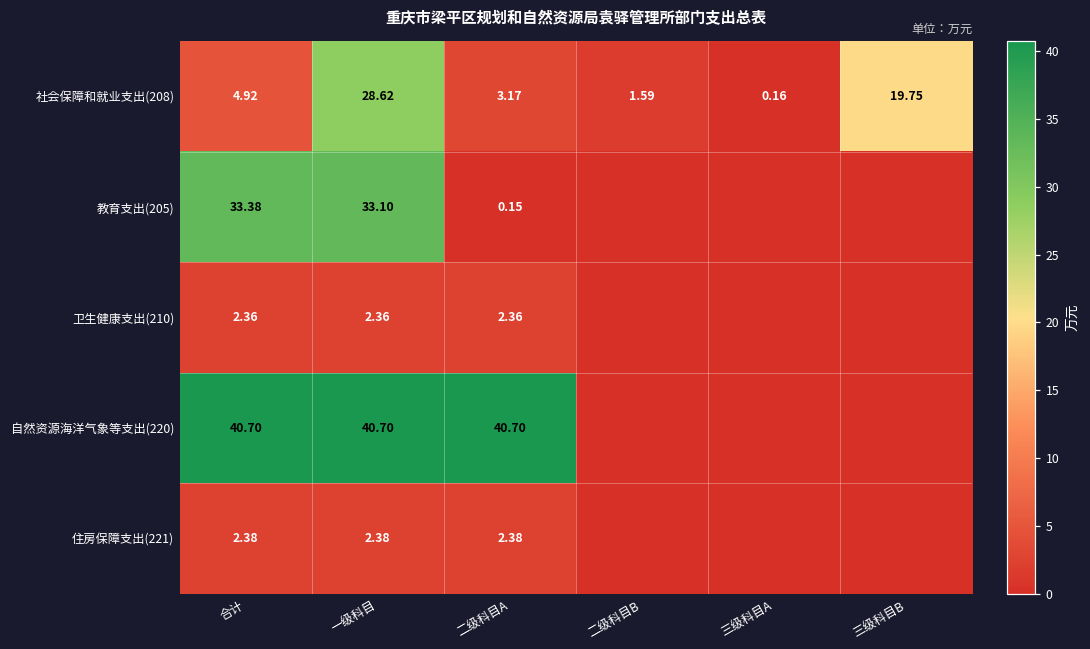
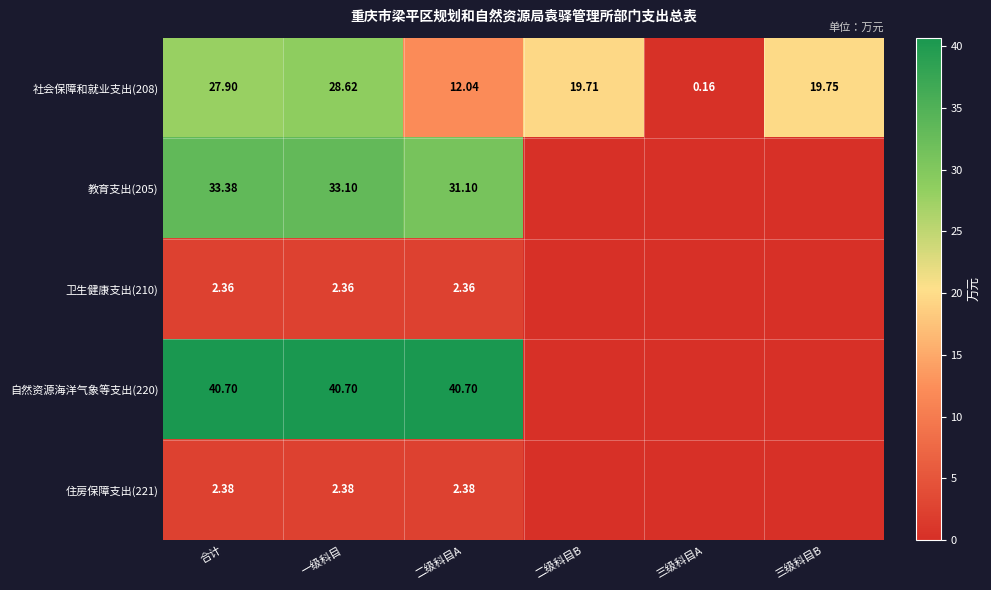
  {
    "社会保障和就业支出(208)": {
-     "合计": 4.92,
+     "合计": 27.90,
      "一级科目": 28.62,
-     "二级科目A": 3.17,
-     "二级科目B": 1.59,
+     "二级科目A": 12.04,
+     "二级科目B": 19.71,
      "三级科目A": 0.16,
      "三级科目B": 19.75
    },
    "教育支出(205)": {
      "合计": 33.38,
      "一级科目": 33.10,
-     "二级科目A": 0.15
+     "二级科目A": 31.10
    },
    "卫生健康支出(210)": {
      "合计": 2.36,
      "一级科目": 2.36,
      "二级科目A": 2.36
    },
    "自然资源海洋气象等支出(220)": {
      "合计": 40.70,
      "一级科目": 40.70,
      "二级科目A": 40.70
    },
    "住房保障支出(221)": {
      "合计": 2.38,
      "一级科目": 2.38,
      "二级科目A": 2.38
    }
  }
